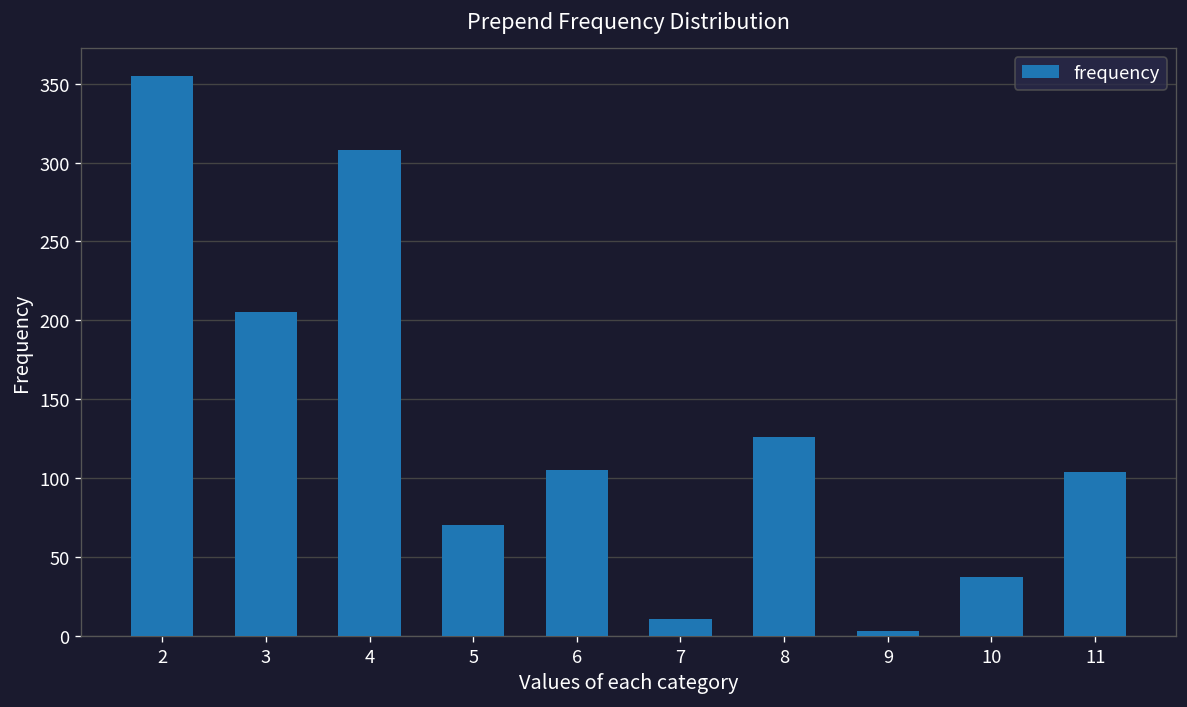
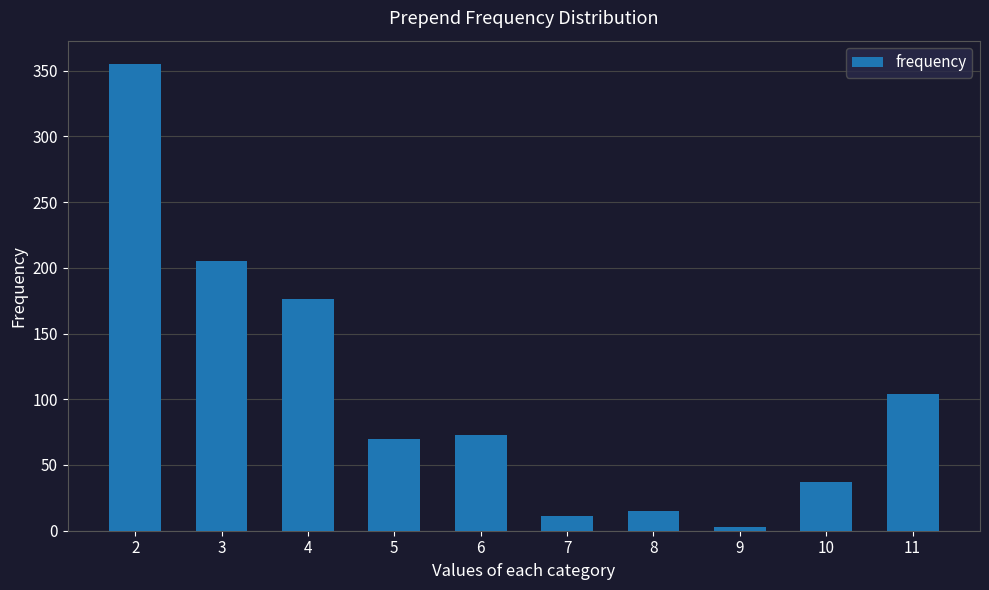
  {
    "2": 355,
    "3": 205,
-   "4": 308,
+   "4": 176,
    "5": 70,
-   "6": 105,
+   "6": 73,
    "7": 11,
-   "8": 126,
+   "8": 15,
    "9": 3,
    "10": 37,
    "11": 104
  }
